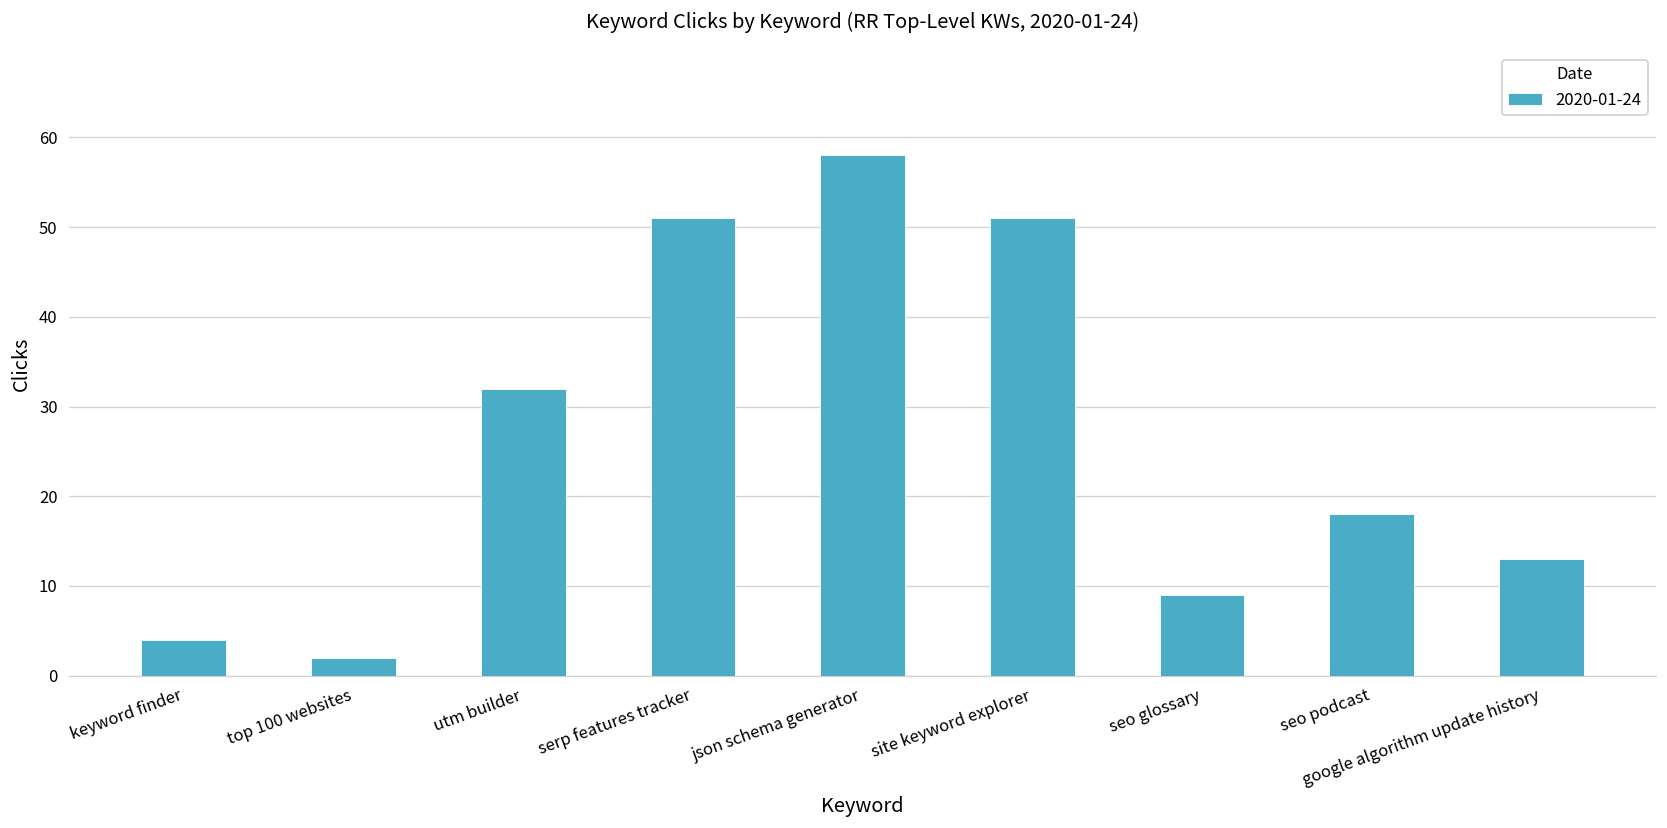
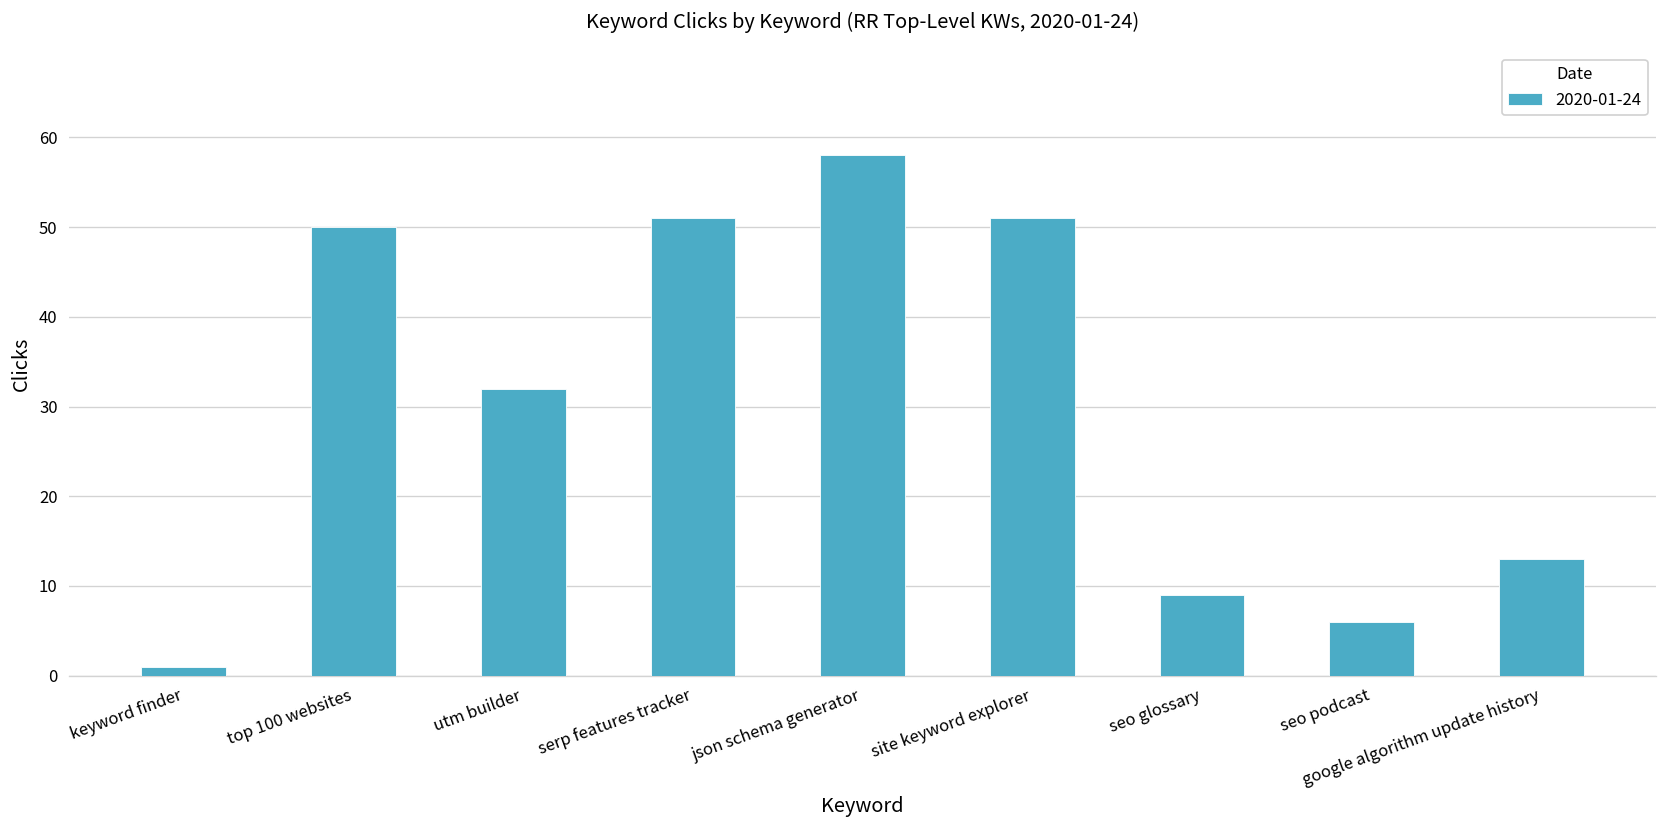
  {
-   "keyword finder": 4,
-   "top 100 websites": 2,
+   "keyword finder": 1,
+   "top 100 websites": 50,
    "utm builder": 32,
    "serp features tracker": 51,
    "json schema generator": 58,
    "site keyword explorer": 51,
    "seo glossary": 9,
-   "seo podcast": 18,
+   "seo podcast": 6,
    "google algorithm update history": 13
  }
